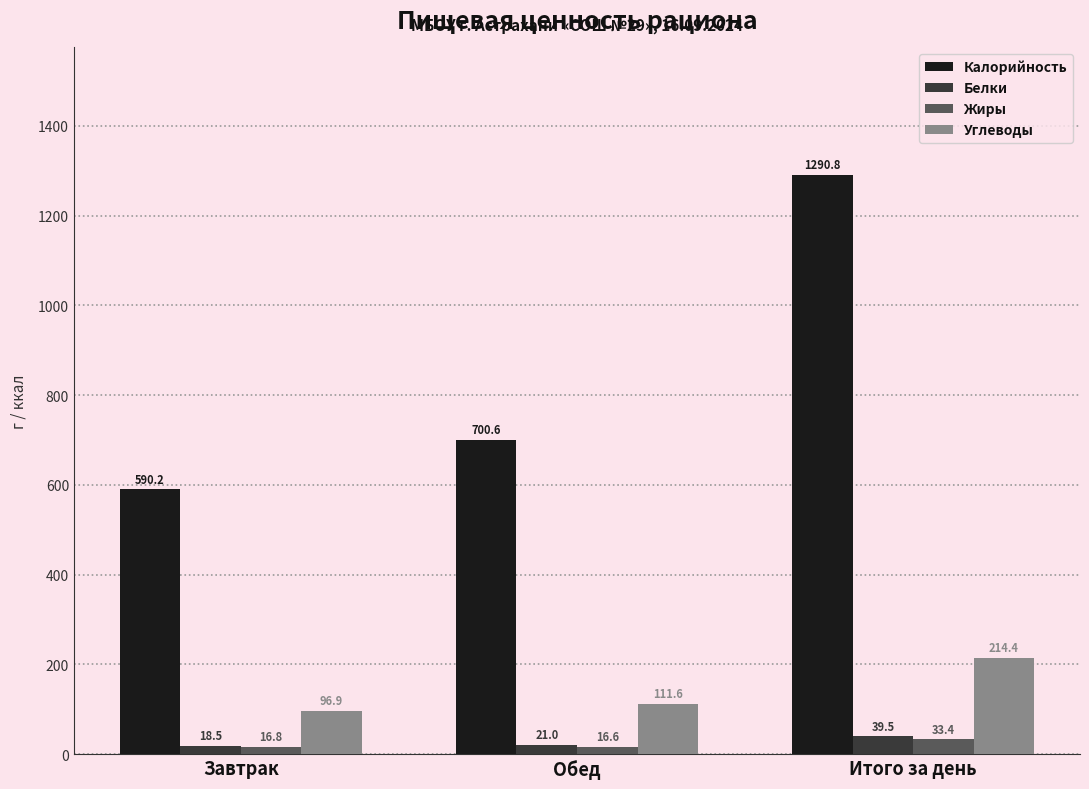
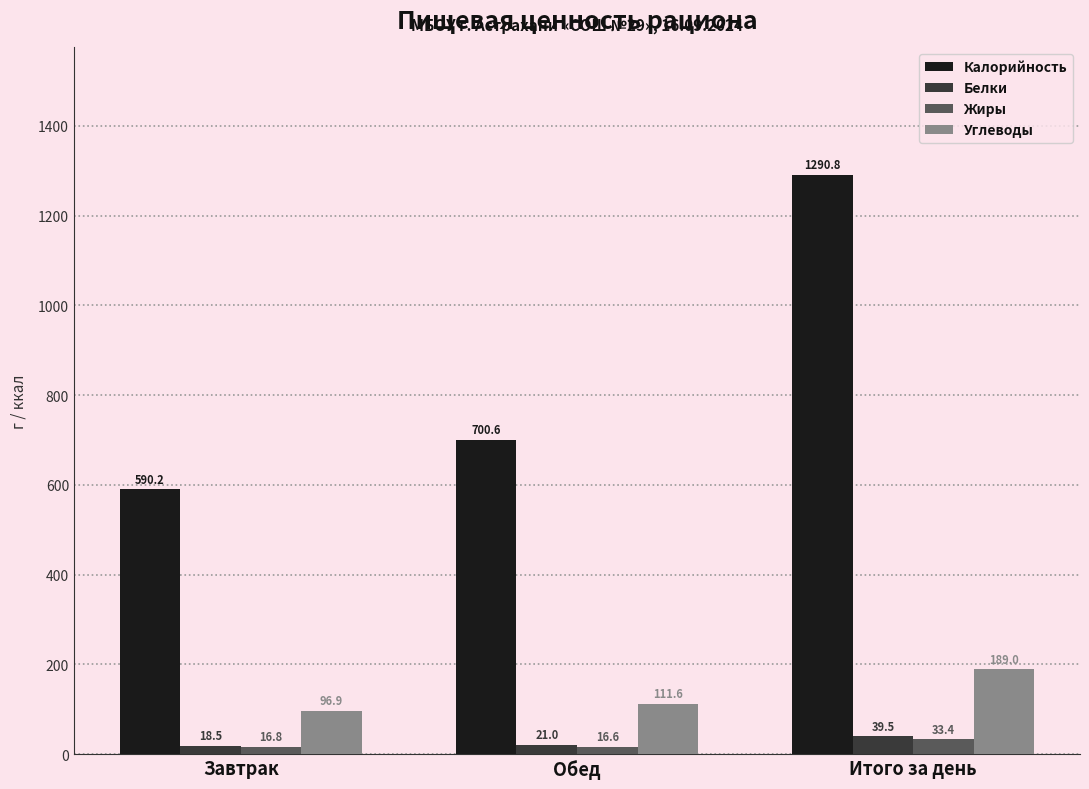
  {
    "Углеводы": {
      "Завтрак": 96.9,
      "Обед": 111.6,
-     "Итого за день": 214.4
+     "Итого за день": 189.0
    }
  }
